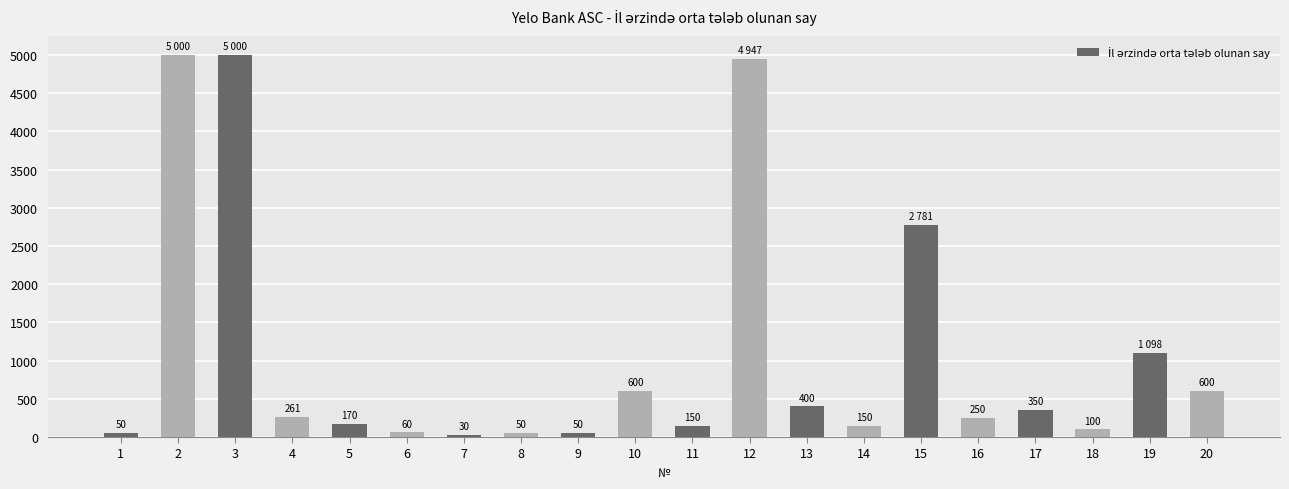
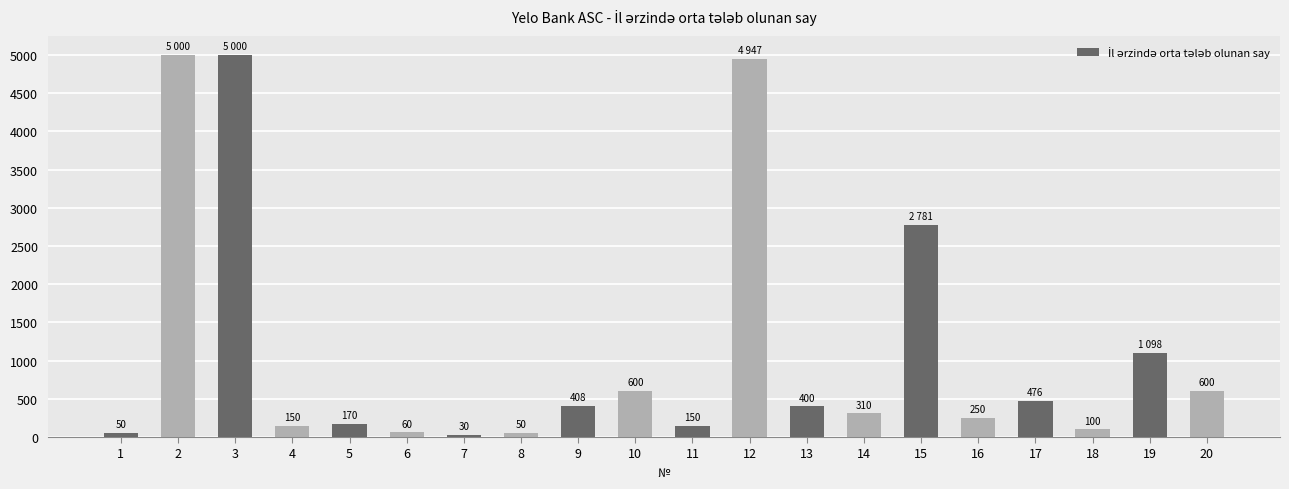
  {
    "1": 50,
-   "4": 261,
+   "4": 150,
    "5": 170,
    "6": 60,
    "7": 30,
    "8": 50,
-   "9": 50,
+   "9": 408,
    "10": 600,
    "11": 150,
    "13": 400,
-   "14": 150,
+   "14": 310,
    "16": 250,
-   "17": 350,
+   "17": 476,
    "18": 100,
    "20": 600
  }
